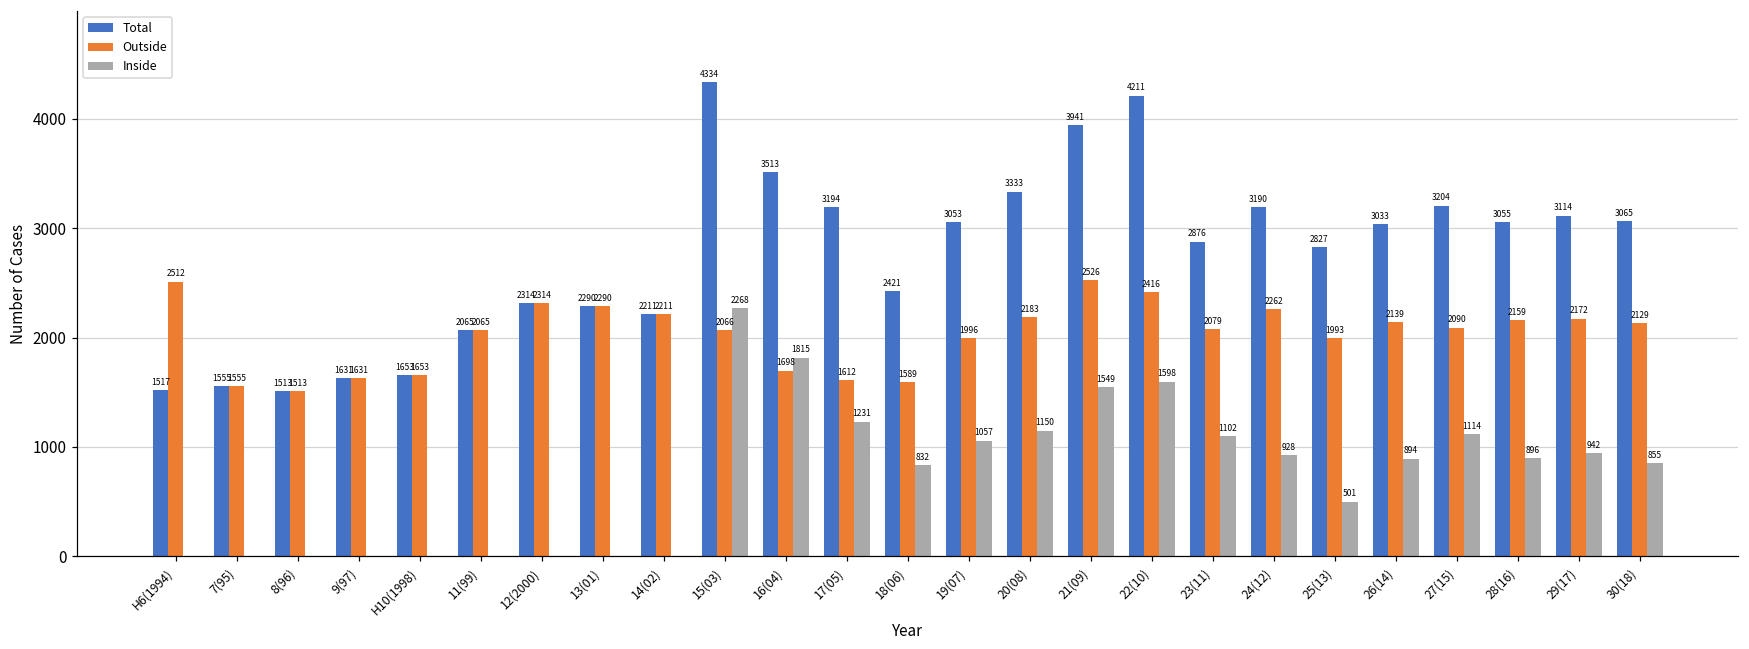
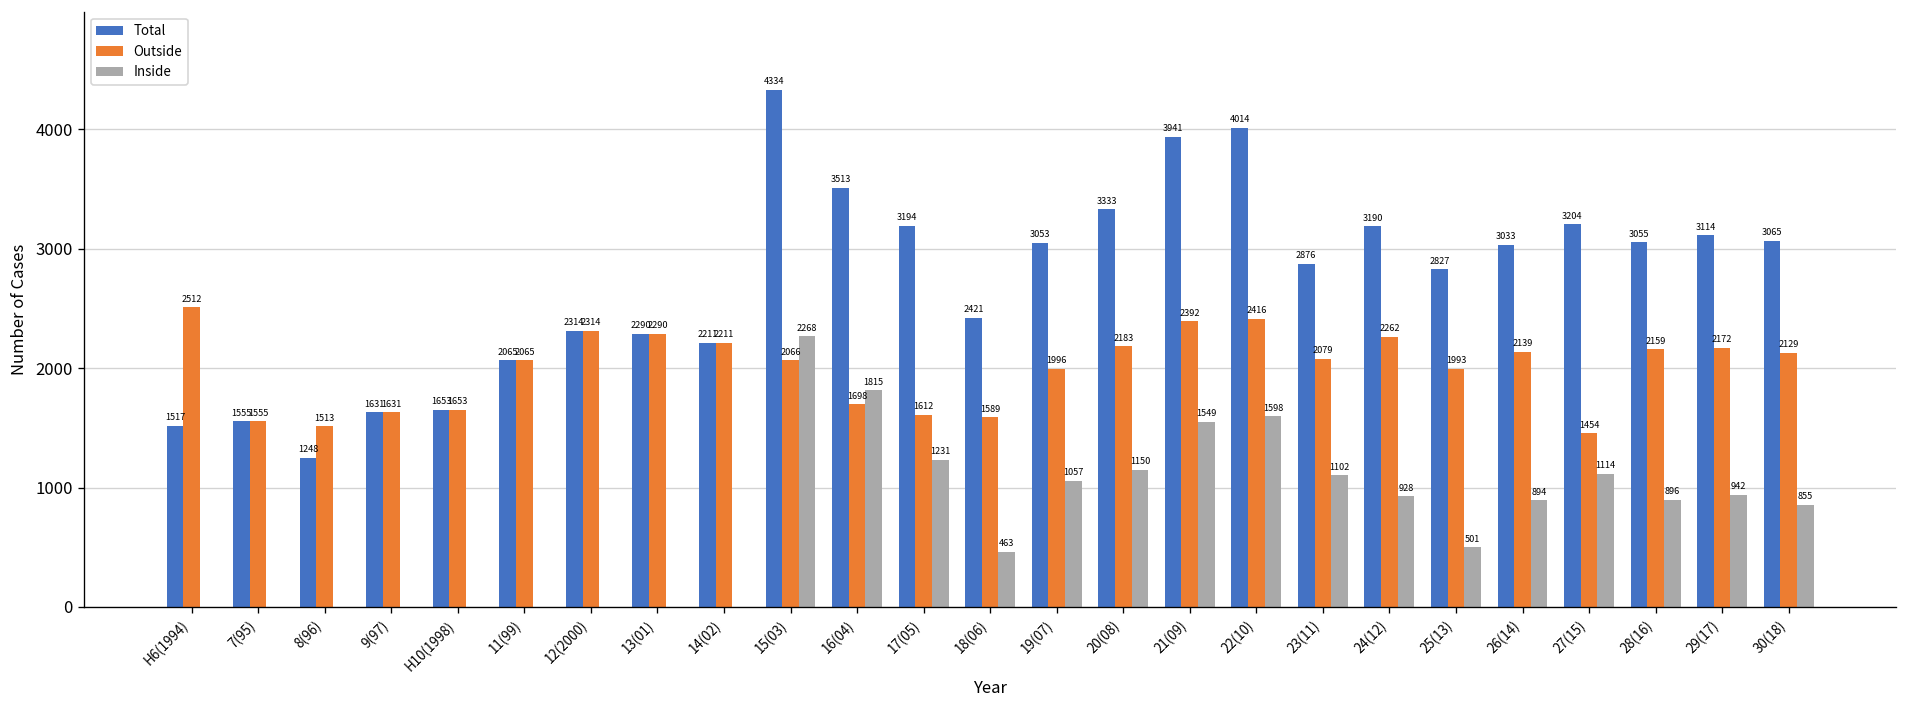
  {
    "Total": {
      "H6(1994)": 1517,
-     "8(96)": 1513,
+     "8(96)": 1248,
      "15(03)": 4334,
      "16(04)": 3513,
      "17(05)": 3194,
      "18(06)": 2421,
      "19(07)": 3053,
      "20(08)": 3333,
      "21(09)": 3941,
-     "22(10)": 4211,
+     "22(10)": 4014,
      "23(11)": 2876,
      "24(12)": 3190,
      "25(13)": 2827,
      "26(14)": 3033,
      "27(15)": 3204,
      "28(16)": 3055,
      "29(17)": 3114,
      "30(18)": 3065
    },
    "Outside": {
      "H6(1994)": 2512,
      "15(03)": 2066,
      "16(04)": 1698,
      "17(05)": 1612,
      "18(06)": 1589,
      "19(07)": 1996,
      "20(08)": 2183,
-     "21(09)": 2526,
+     "21(09)": 2392,
      "22(10)": 2416,
      "23(11)": 2079,
      "24(12)": 2262,
      "25(13)": 1993,
      "26(14)": 2139,
-     "27(15)": 2090,
+     "27(15)": 1454,
      "28(16)": 2159,
      "29(17)": 2172,
      "30(18)": 2129
    },
    "Inside": {
      "15(03)": 2268,
      "16(04)": 1815,
      "17(05)": 1231,
-     "18(06)": 832,
+     "18(06)": 463,
      "19(07)": 1057,
      "20(08)": 1150,
      "21(09)": 1549,
      "22(10)": 1598,
      "23(11)": 1102,
      "24(12)": 928,
      "25(13)": 501,
      "26(14)": 894,
      "27(15)": 1114,
      "28(16)": 896,
      "29(17)": 942,
      "30(18)": 855
    }
  }
